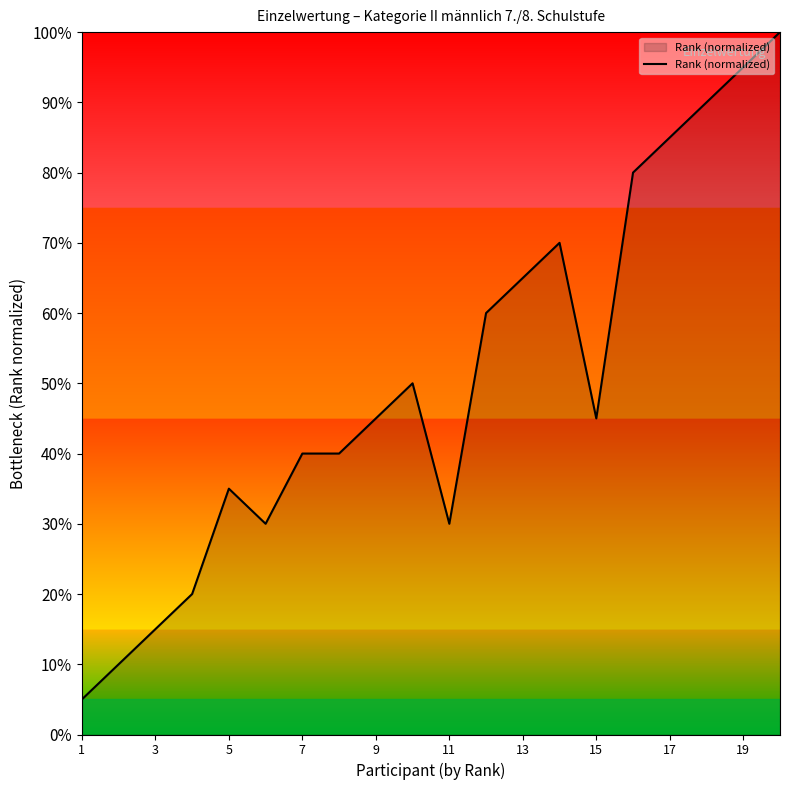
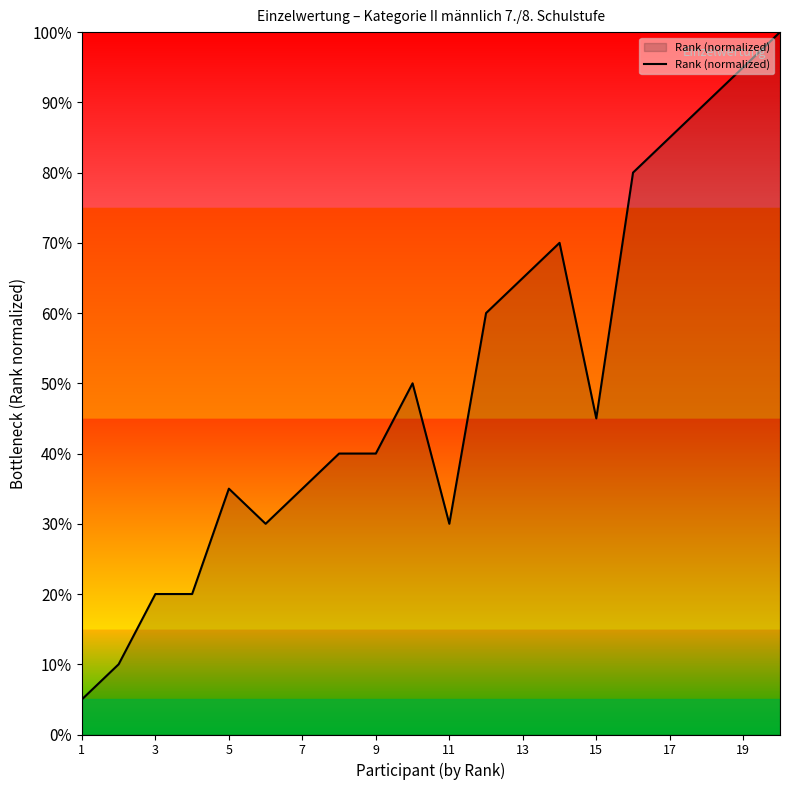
  {
-   "3": "15%",
+   "3": "20%",
    "5": "35%",
-   "7": "40%",
-   "9": "45%",
+   "7": "35%",
+   "9": "40%",
    "11": "30%",
    "13": "65%",
    "15": "45%",
    "17": "85%"
  }
